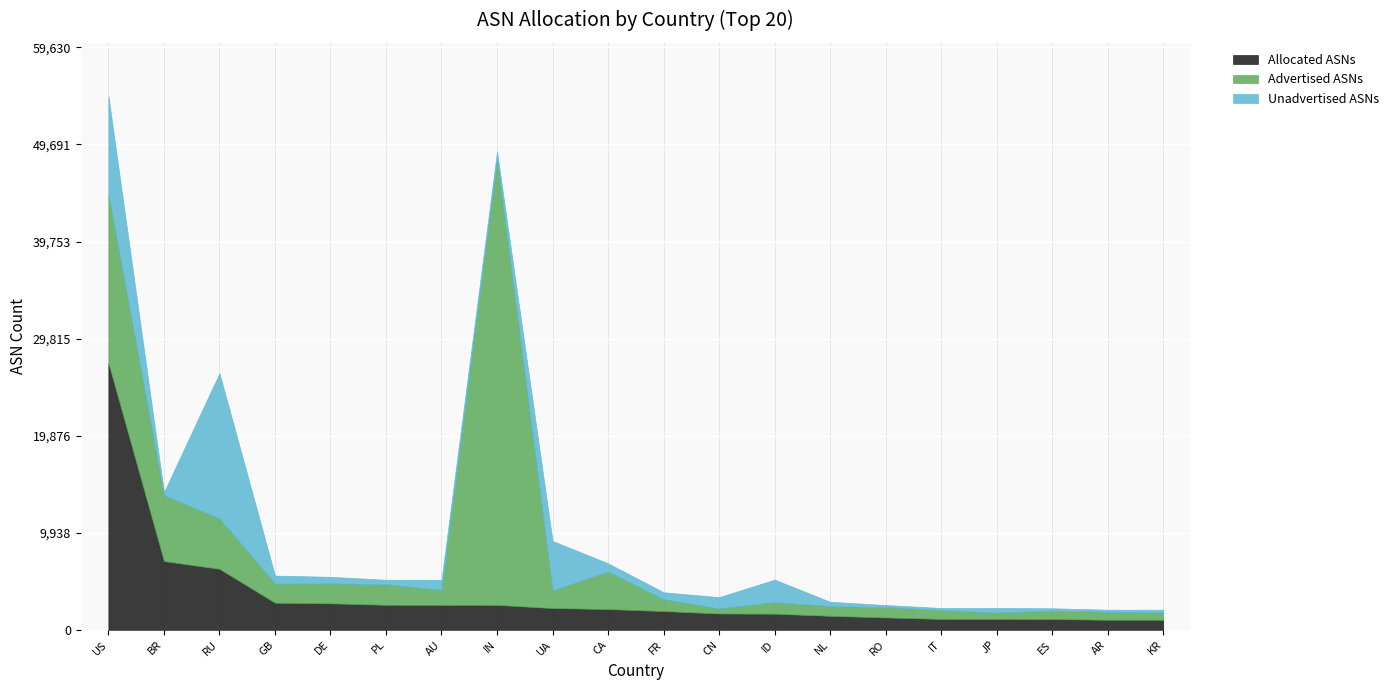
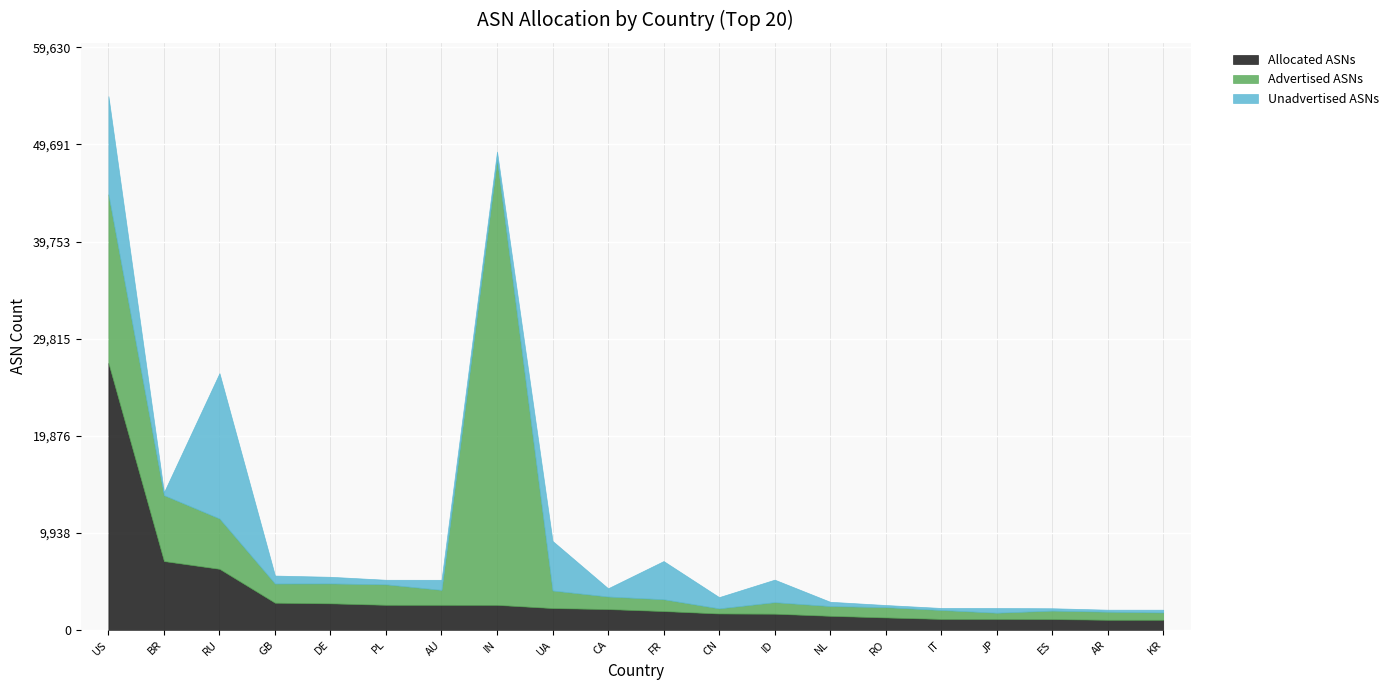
  {
    "Allocated ASNs": {
      "US": "27,000",
      "BR": "7,000",
      "RU": "6,000",
      "GB": "3,000",
      "DE": "3,000",
      "PL": "3,000",
      "AU": "3,000",
      "IN": "3,000",
      "UA": "2,000",
      "CA": "2,000",
      "FR": "2,000",
      "CN": "2,000",
      "ID": "2,000",
      "NL": "1,000",
      "RO": "1,000",
      "IT": "1,000",
      "JP": "1,000",
      "ES": "1,000",
      "AR": "1,000",
      "KR": "1,000"
    },
    "Advertised ASNs": {
      "US": "17,000",
      "BR": "7,000",
      "RU": "5,000",
      "GB": "2,000",
      "DE": "2,000",
      "PL": "2,000",
      "AU": "2,000",
      "IN": "46,000",
      "UA": "2,000",
-     "CA": "4,000",
+     "CA": "1,000",
      "FR": "1,000",
      "CN": "1,000",
      "ID": "1,000",
      "NL": "1,000",
      "JP": "1,000",
      "KR": "1,000"
    },
    "Unadvertised ASNs": {
      "US": "10,000",
      "BR": "0",
      "RU": "15,000",
      "GB": "1,000",
      "DE": "1,000",
      "PL": "0",
      "AU": "1,000",
      "IN": "1,000",
      "UA": "5,000",
      "CA": "1,000",
-     "FR": "1,000",
+     "FR": "4,000",
      "CN": "1,000",
      "ID": "2,000",
      "NL": "0",
      "JP": "0",
      "KR": "0"
    }
  }
